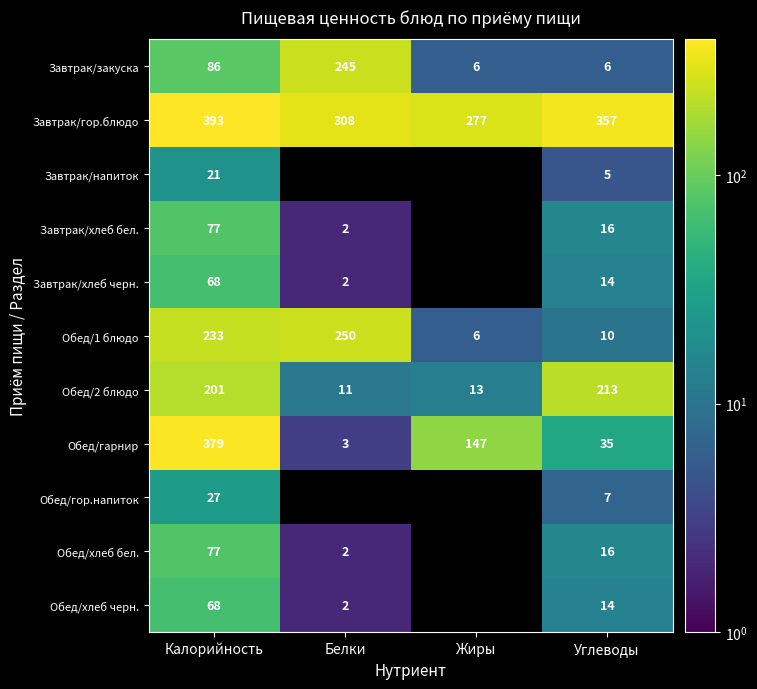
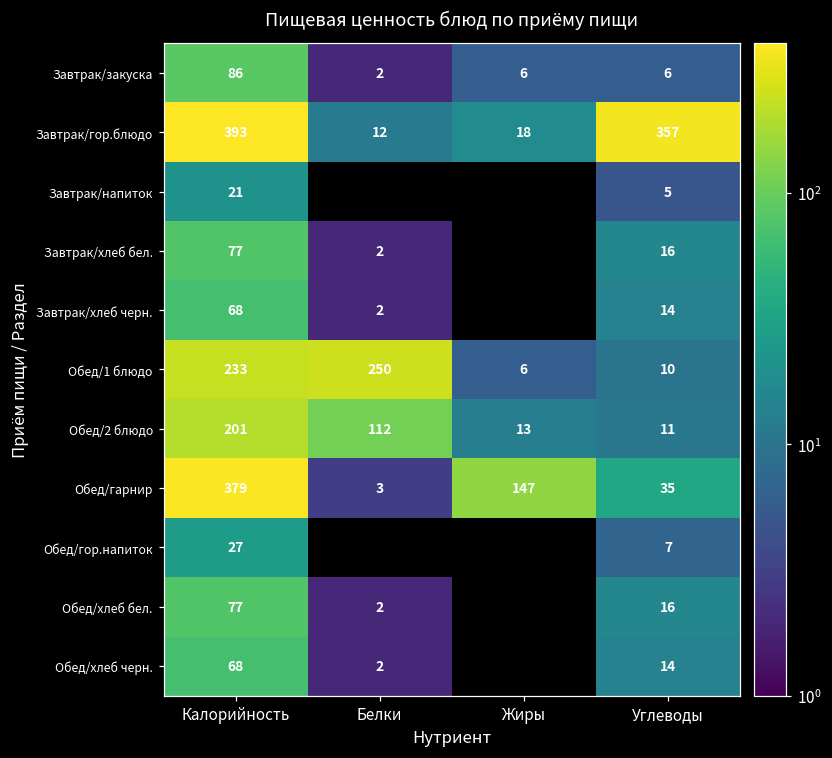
  {
    "Завтрак/закуска": {
      "Калорийность": 86,
-     "Белки": 245,
+     "Белки": 2,
      "Жиры": 6,
      "Углеводы": 6
    },
    "Завтрак/гор.блюдо": {
      "Калорийность": 393,
-     "Белки": 308,
-     "Жиры": 277,
+     "Белки": 12,
+     "Жиры": 18,
      "Углеводы": 357
    },
    "Завтрак/напиток": {
      "Калорийность": 21,
      "Углеводы": 5
    },
    "Завтрак/хлеб бел.": {
      "Калорийность": 77,
      "Белки": 2,
      "Углеводы": 16
    },
    "Завтрак/хлеб черн.": {
      "Калорийность": 68,
      "Белки": 2,
      "Углеводы": 14
    },
    "Обед/1 блюдо": {
      "Калорийность": 233,
      "Белки": 250,
      "Жиры": 6,
      "Углеводы": 10
    },
    "Обед/2 блюдо": {
      "Калорийность": 201,
-     "Белки": 11,
+     "Белки": 112,
      "Жиры": 13,
-     "Углеводы": 213
+     "Углеводы": 11
    },
    "Обед/гарнир": {
      "Калорийность": 379,
      "Белки": 3,
      "Жиры": 147,
      "Углеводы": 35
    },
    "Обед/гор.напиток": {
      "Калорийность": 27,
      "Углеводы": 7
    },
    "Обед/хлеб бел.": {
      "Калорийность": 77,
      "Белки": 2,
      "Углеводы": 16
    },
    "Обед/хлеб черн.": {
      "Калорийность": 68,
      "Белки": 2,
      "Углеводы": 14
    }
  }
